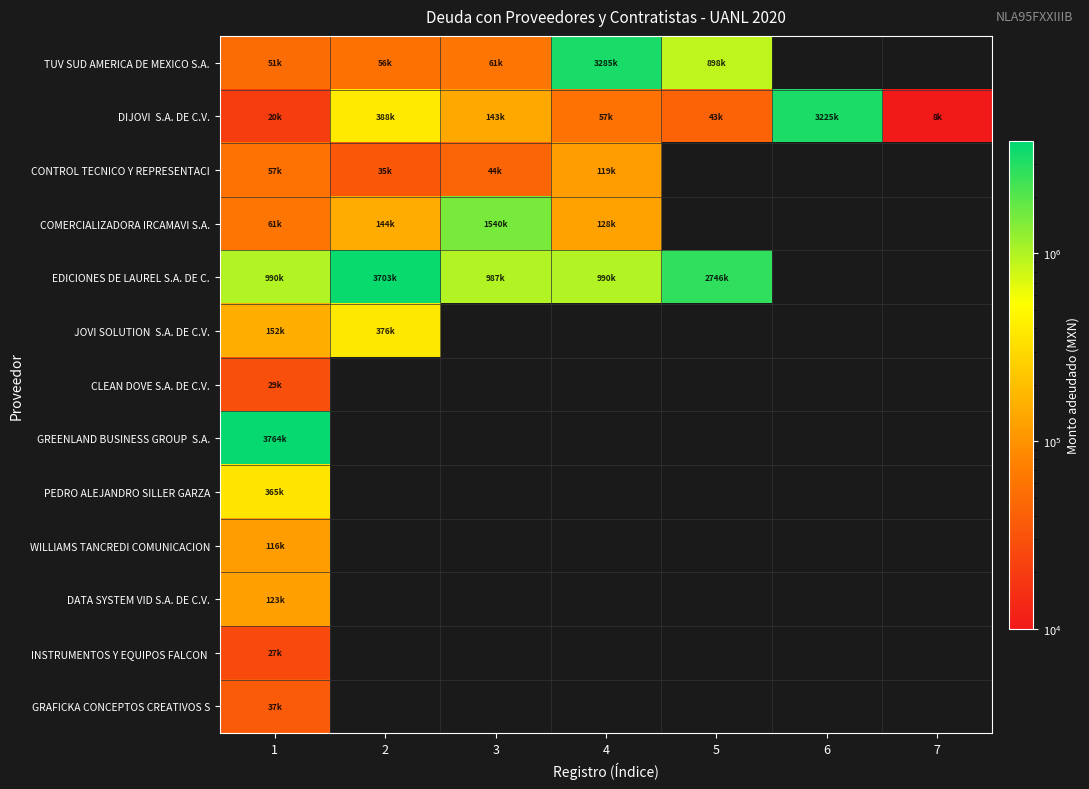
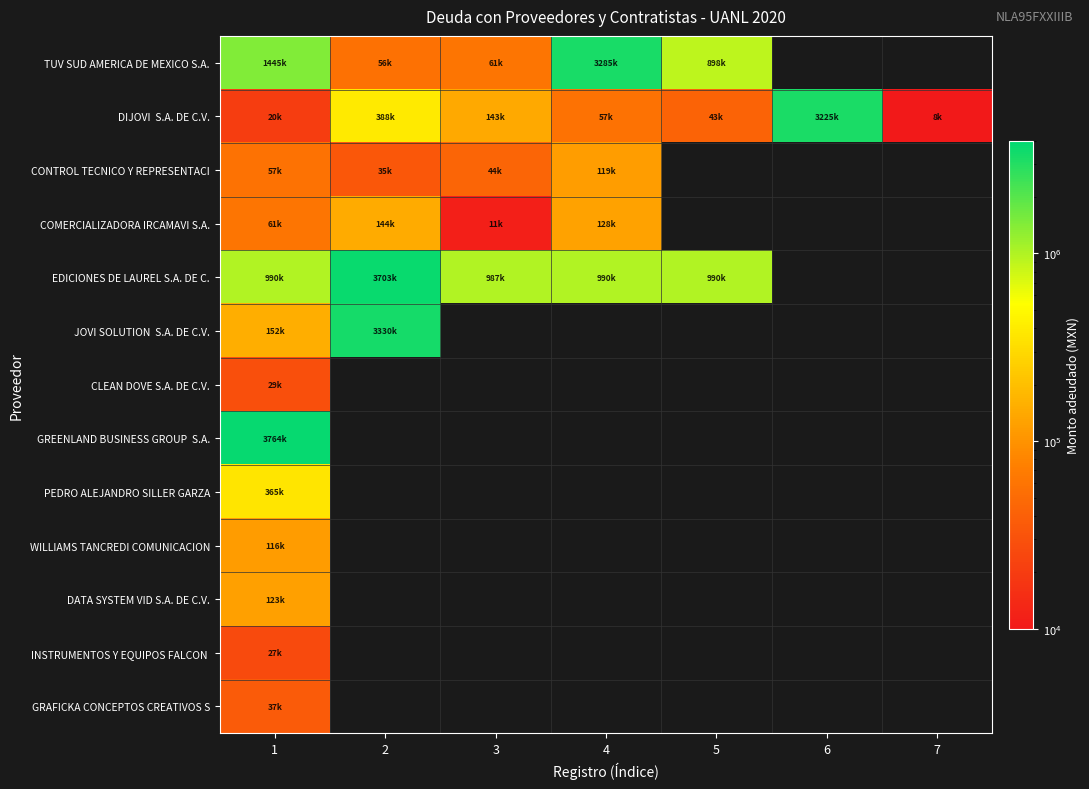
  {
    "TUV SUD AMERICA DE MEXICO S.A.": {
-     "1": "51k",
+     "1": "1445k",
      "2": "56k",
      "3": "61k",
      "4": "3285k",
      "5": "898k"
    },
    "DIJOVI S.A. DE C.V.": {
      "1": "20k",
      "2": "388k",
      "3": "143k",
      "4": "57k",
      "5": "43k",
      "6": "3225k",
      "7": "8k"
    },
    "CONTROL TECNICO Y REPRESENTACI": {
      "1": "57k",
      "2": "35k",
      "3": "44k",
      "4": "119k"
    },
    "COMERCIALIZADORA IRCAMAVI S.A.": {
      "1": "61k",
      "2": "144k",
-     "3": "1540k",
+     "3": "11k",
      "4": "128k"
    },
    "EDICIONES DE LAUREL S.A. DE C.": {
      "1": "990k",
      "2": "3703k",
      "3": "987k",
      "4": "990k",
-     "5": "2746k"
+     "5": "990k"
    },
    "JOVI SOLUTION S.A. DE C.V.": {
      "1": "152k",
-     "2": "376k"
+     "2": "3330k"
    },
    "CLEAN DOVE S.A. DE C.V.": {
      "1": "29k"
    },
    "GREENLAND BUSINESS GROUP S.A.": {
      "1": "3764k"
    },
    "PEDRO ALEJANDRO SILLER GARZA": {
      "1": "365k"
    },
    "WILLIAMS TANCREDI COMUNICACION": {
      "1": "116k"
    },
    "DATA SYSTEM VID S.A. DE C.V.": {
      "1": "123k"
    },
    "INSTRUMENTOS Y EQUIPOS FALCON": {
      "1": "27k"
    },
    "GRAFICKA CONCEPTOS CREATIVOS S": {
      "1": "37k"
    }
  }
